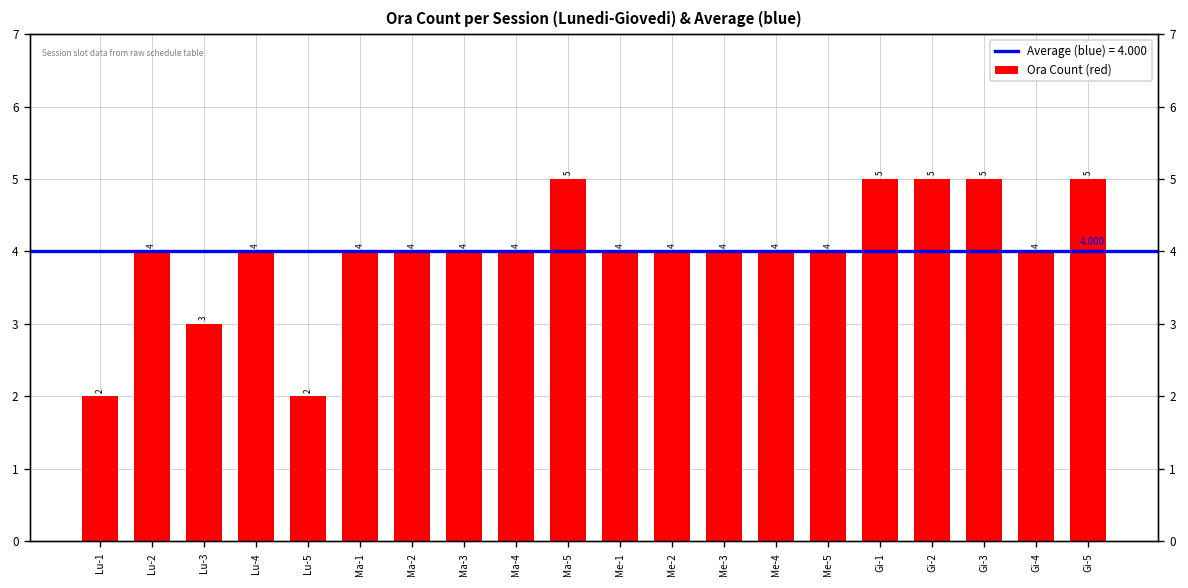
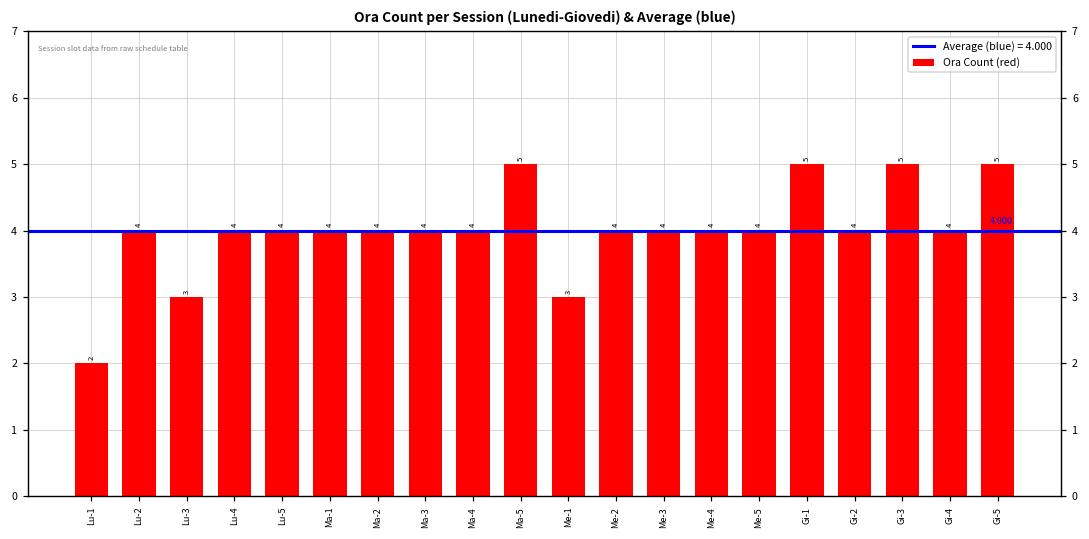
  {
    "Lu-1": 2,
    "Lu-2": 4,
    "Lu-3": 3,
    "Lu-4": 4,
-   "Lu-5": 2,
+   "Lu-5": 4,
    "Ma-1": 4,
    "Ma-2": 4,
    "Ma-3": 4,
    "Ma-4": 4,
    "Ma-5": 5,
-   "Me-1": 4,
+   "Me-1": 3,
    "Me-2": 4,
    "Me-3": 4,
    "Me-4": 4,
    "Me-5": 4,
    "Gi-1": 5,
-   "Gi-2": 5,
+   "Gi-2": 4,
    "Gi-3": 5,
    "Gi-4": 4,
    "Gi-5": 5
  }
